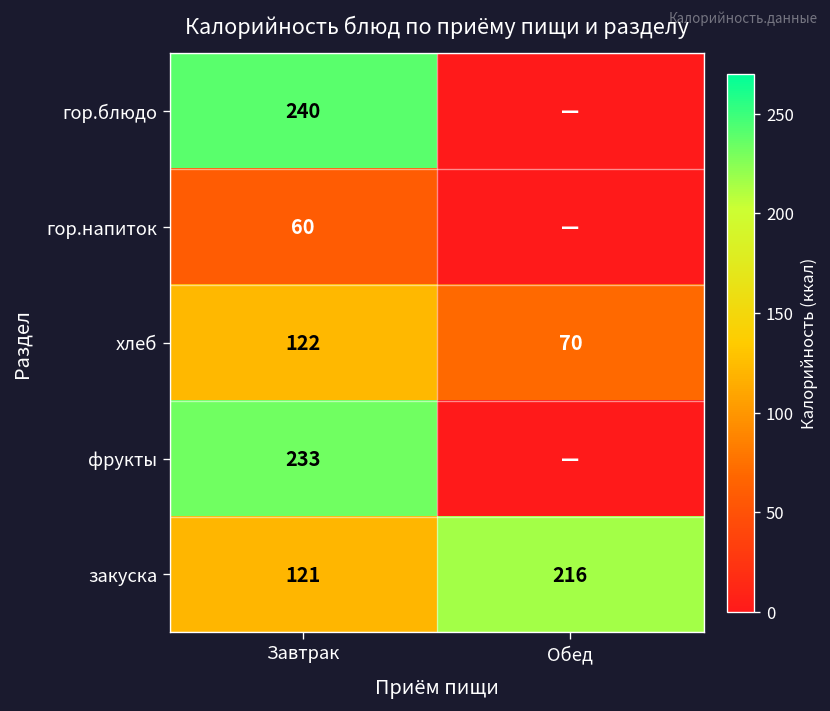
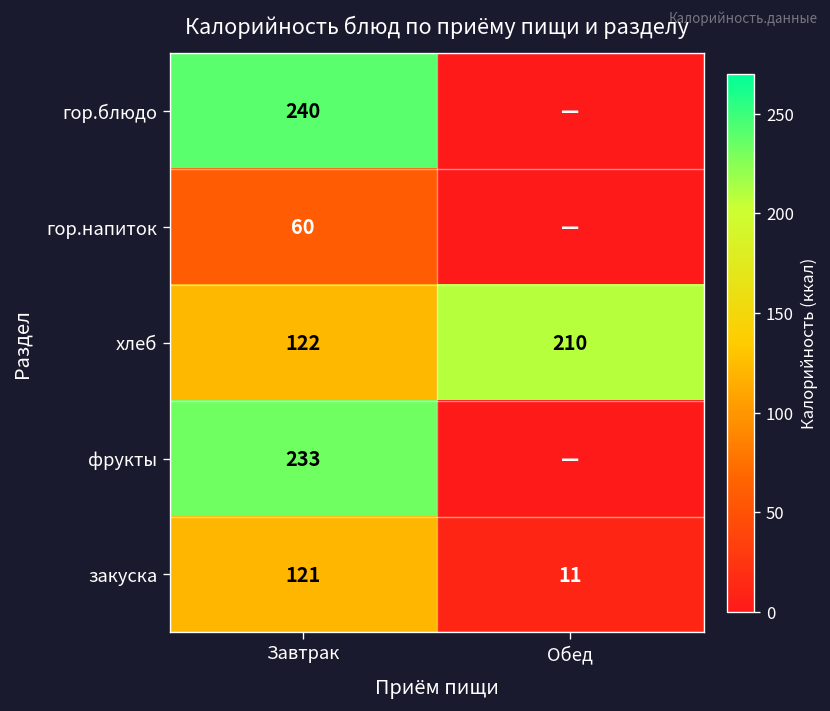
  {
    "гор.блюдо": {
      "Завтрак": 240
    },
    "гор.напиток": {
      "Завтрак": 60
    },
    "хлеб": {
      "Завтрак": 122,
-     "Обед": 70
+     "Обед": 210
    },
    "фрукты": {
      "Завтрак": 233
    },
    "закуска": {
      "Завтрак": 121,
-     "Обед": 216
+     "Обед": 11
    }
  }
